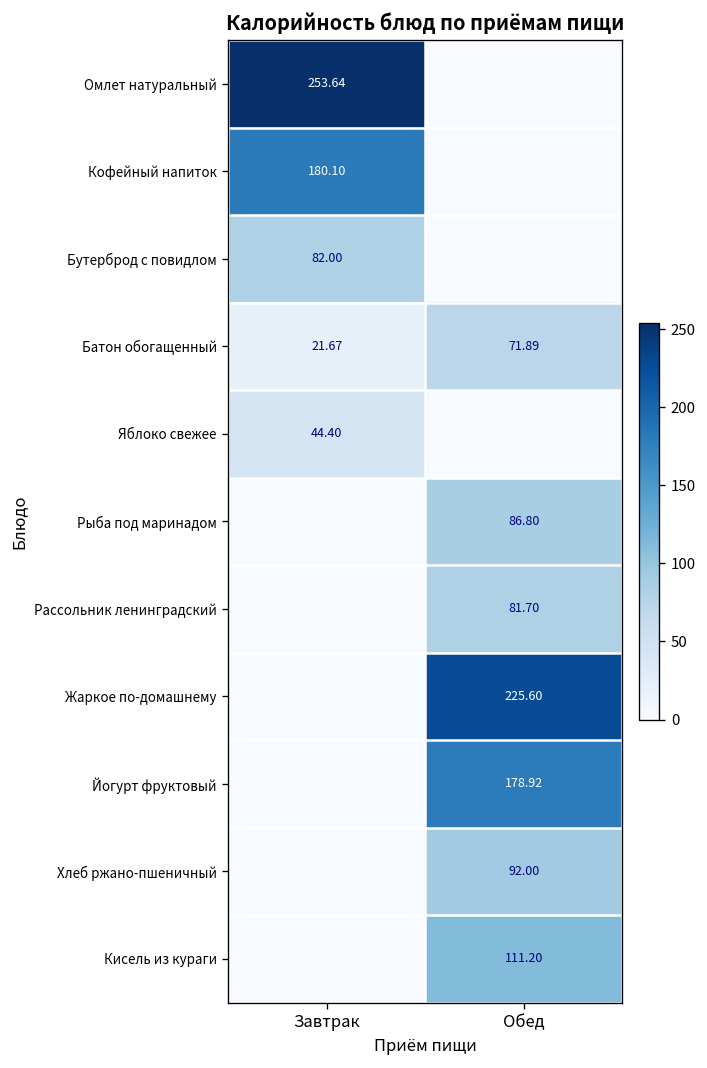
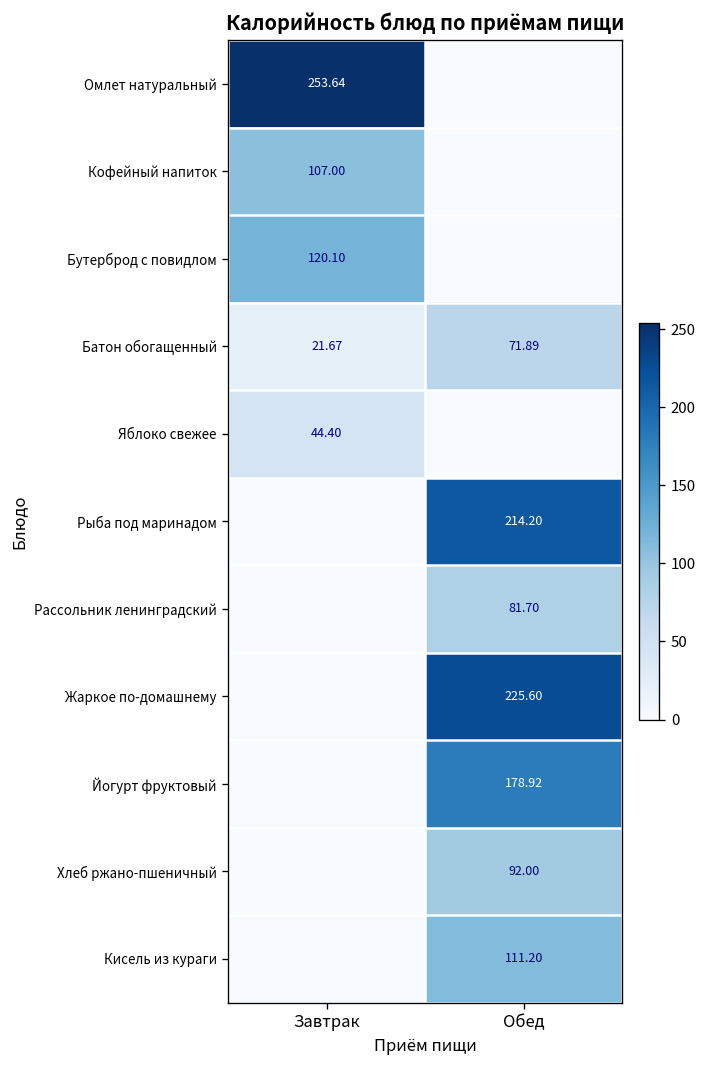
  {
    "Омлет натуральный": {
      "Завтрак": 253.64
    },
    "Кофейный напиток": {
-     "Завтрак": 180.10
+     "Завтрак": 107.00
    },
    "Бутерброд с повидлом": {
-     "Завтрак": 82.00
+     "Завтрак": 120.10
    },
    "Батон обогащенный": {
      "Завтрак": 21.67,
      "Обед": 71.89
    },
    "Яблоко свежее": {
      "Завтрак": 44.40
    },
    "Рыба под маринадом": {
-     "Обед": 86.80
+     "Обед": 214.20
    },
    "Рассольник ленинградский": {
      "Обед": 81.70
    },
    "Жаркое по-домашнему": {
      "Обед": 225.60
    },
    "Йогурт фруктовый": {
      "Обед": 178.92
    },
    "Хлеб ржано-пшеничный": {
      "Обед": 92.00
    },
    "Кисель из кураги": {
      "Обед": 111.20
    }
  }
